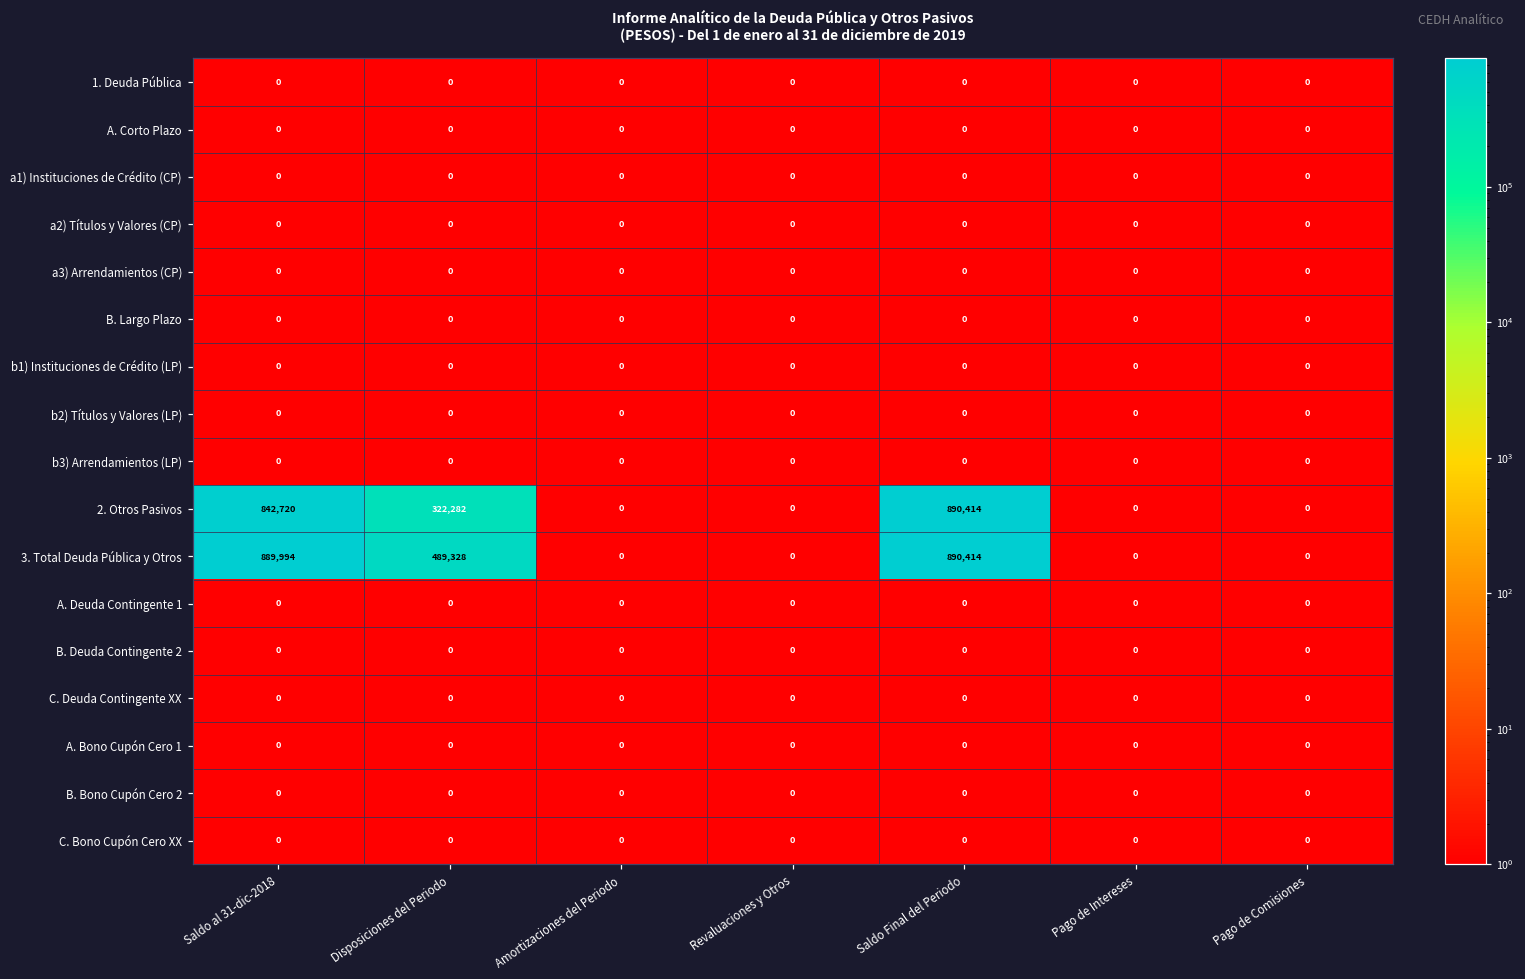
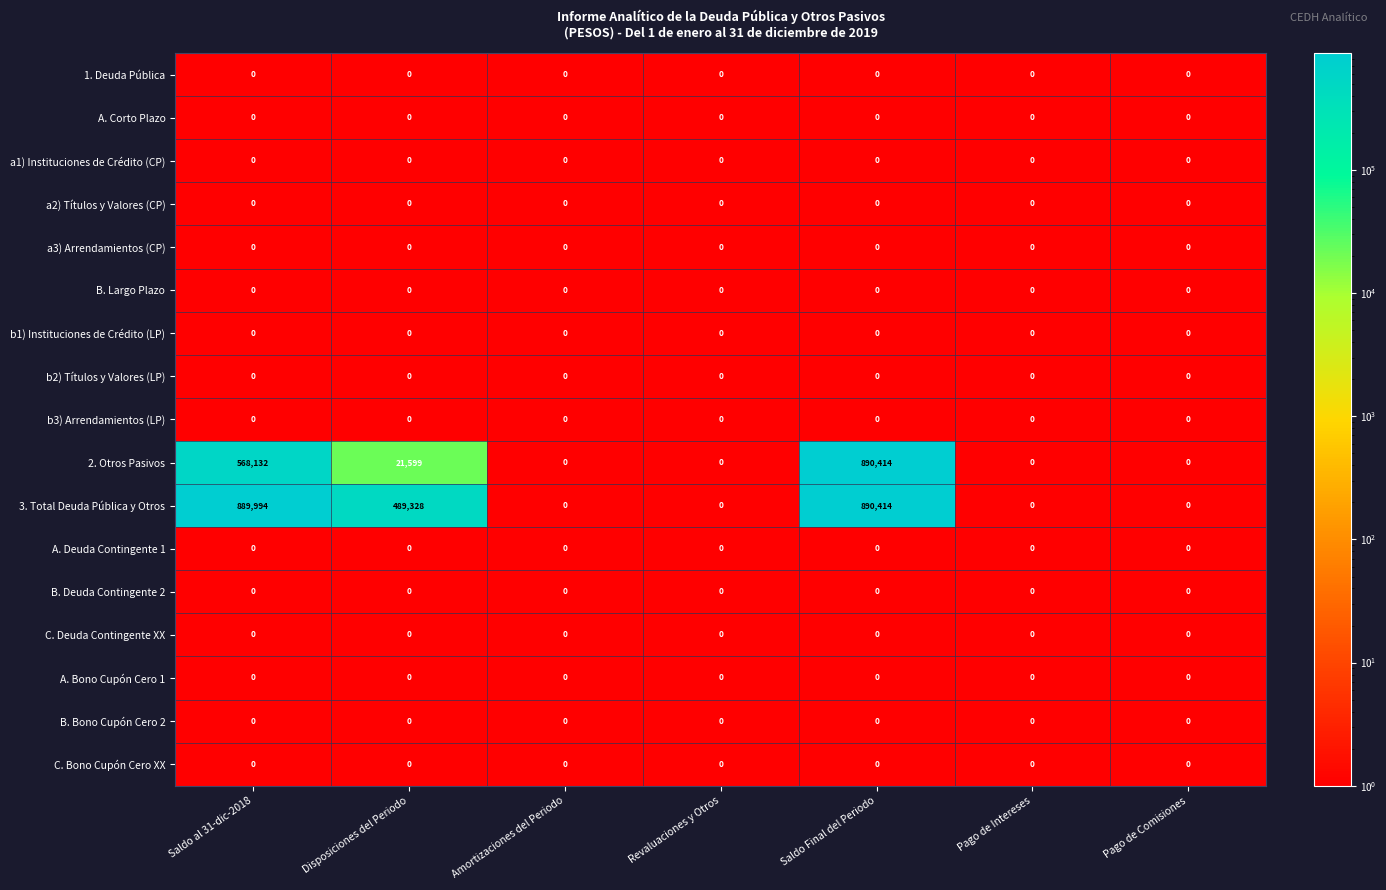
  {
    "1. Deuda Pública": {
      "Saldo al 31-dic-2018": "0",
      "Disposiciones del Periodo": "0",
      "Amortizaciones del Periodo": "0",
      "Revaluaciones y Otros": "0",
      "Saldo Final del Periodo": "0",
      "Pago de Intereses": "0",
      "Pago de Comisiones": "0"
    },
    "A. Corto Plazo": {
      "Saldo al 31-dic-2018": "0",
      "Disposiciones del Periodo": "0",
      "Amortizaciones del Periodo": "0",
      "Revaluaciones y Otros": "0",
      "Saldo Final del Periodo": "0",
      "Pago de Intereses": "0",
      "Pago de Comisiones": "0"
    },
    "a1) Instituciones de Crédito (CP)": {
      "Saldo al 31-dic-2018": "0",
      "Disposiciones del Periodo": "0",
      "Amortizaciones del Periodo": "0",
      "Revaluaciones y Otros": "0",
      "Saldo Final del Periodo": "0",
      "Pago de Intereses": "0",
      "Pago de Comisiones": "0"
    },
    "a2) Títulos y Valores (CP)": {
      "Saldo al 31-dic-2018": "0",
      "Disposiciones del Periodo": "0",
      "Amortizaciones del Periodo": "0",
      "Revaluaciones y Otros": "0",
      "Saldo Final del Periodo": "0",
      "Pago de Intereses": "0",
      "Pago de Comisiones": "0"
    },
    "a3) Arrendamientos (CP)": {
      "Saldo al 31-dic-2018": "0",
      "Disposiciones del Periodo": "0",
      "Amortizaciones del Periodo": "0",
      "Revaluaciones y Otros": "0",
      "Saldo Final del Periodo": "0",
      "Pago de Intereses": "0",
      "Pago de Comisiones": "0"
    },
    "B. Largo Plazo": {
      "Saldo al 31-dic-2018": "0",
      "Disposiciones del Periodo": "0",
      "Amortizaciones del Periodo": "0",
      "Revaluaciones y Otros": "0",
      "Saldo Final del Periodo": "0",
      "Pago de Intereses": "0",
      "Pago de Comisiones": "0"
    },
    "b1) Instituciones de Crédito (LP)": {
      "Saldo al 31-dic-2018": "0",
      "Disposiciones del Periodo": "0",
      "Amortizaciones del Periodo": "0",
      "Revaluaciones y Otros": "0",
      "Saldo Final del Periodo": "0",
      "Pago de Intereses": "0",
      "Pago de Comisiones": "0"
    },
    "b2) Títulos y Valores (LP)": {
      "Saldo al 31-dic-2018": "0",
      "Disposiciones del Periodo": "0",
      "Amortizaciones del Periodo": "0",
      "Revaluaciones y Otros": "0",
      "Saldo Final del Periodo": "0",
      "Pago de Intereses": "0",
      "Pago de Comisiones": "0"
    },
    "b3) Arrendamientos (LP)": {
      "Saldo al 31-dic-2018": "0",
      "Disposiciones del Periodo": "0",
      "Amortizaciones del Periodo": "0",
      "Revaluaciones y Otros": "0",
      "Saldo Final del Periodo": "0",
      "Pago de Intereses": "0",
      "Pago de Comisiones": "0"
    },
    "2. Otros Pasivos": {
-     "Saldo al 31-dic-2018": "842,720",
-     "Disposiciones del Periodo": "322,282",
+     "Saldo al 31-dic-2018": "568,132",
+     "Disposiciones del Periodo": "21,599",
      "Amortizaciones del Periodo": "0",
      "Revaluaciones y Otros": "0",
      "Saldo Final del Periodo": "890,414",
      "Pago de Intereses": "0",
      "Pago de Comisiones": "0"
    },
    "3. Total Deuda Pública y Otros": {
      "Saldo al 31-dic-2018": "889,994",
      "Disposiciones del Periodo": "489,328",
      "Amortizaciones del Periodo": "0",
      "Revaluaciones y Otros": "0",
      "Saldo Final del Periodo": "890,414",
      "Pago de Intereses": "0",
      "Pago de Comisiones": "0"
    },
    "A. Deuda Contingente 1": {
      "Saldo al 31-dic-2018": "0",
      "Disposiciones del Periodo": "0",
      "Amortizaciones del Periodo": "0",
      "Revaluaciones y Otros": "0",
      "Saldo Final del Periodo": "0",
      "Pago de Intereses": "0",
      "Pago de Comisiones": "0"
    },
    "B. Deuda Contingente 2": {
      "Saldo al 31-dic-2018": "0",
      "Disposiciones del Periodo": "0",
      "Amortizaciones del Periodo": "0",
      "Revaluaciones y Otros": "0",
      "Saldo Final del Periodo": "0",
      "Pago de Intereses": "0",
      "Pago de Comisiones": "0"
    },
    "C. Deuda Contingente XX": {
      "Saldo al 31-dic-2018": "0",
      "Disposiciones del Periodo": "0",
      "Amortizaciones del Periodo": "0",
      "Revaluaciones y Otros": "0",
      "Saldo Final del Periodo": "0",
      "Pago de Intereses": "0",
      "Pago de Comisiones": "0"
    },
    "A. Bono Cupón Cero 1": {
      "Saldo al 31-dic-2018": "0",
      "Disposiciones del Periodo": "0",
      "Amortizaciones del Periodo": "0",
      "Revaluaciones y Otros": "0",
      "Saldo Final del Periodo": "0",
      "Pago de Intereses": "0",
      "Pago de Comisiones": "0"
    },
    "B. Bono Cupón Cero 2": {
      "Saldo al 31-dic-2018": "0",
      "Disposiciones del Periodo": "0",
      "Amortizaciones del Periodo": "0",
      "Revaluaciones y Otros": "0",
      "Saldo Final del Periodo": "0",
      "Pago de Intereses": "0",
      "Pago de Comisiones": "0"
    },
    "C. Bono Cupón Cero XX": {
      "Saldo al 31-dic-2018": "0",
      "Disposiciones del Periodo": "0",
      "Amortizaciones del Periodo": "0",
      "Revaluaciones y Otros": "0",
      "Saldo Final del Periodo": "0",
      "Pago de Intereses": "0",
      "Pago de Comisiones": "0"
    }
  }
